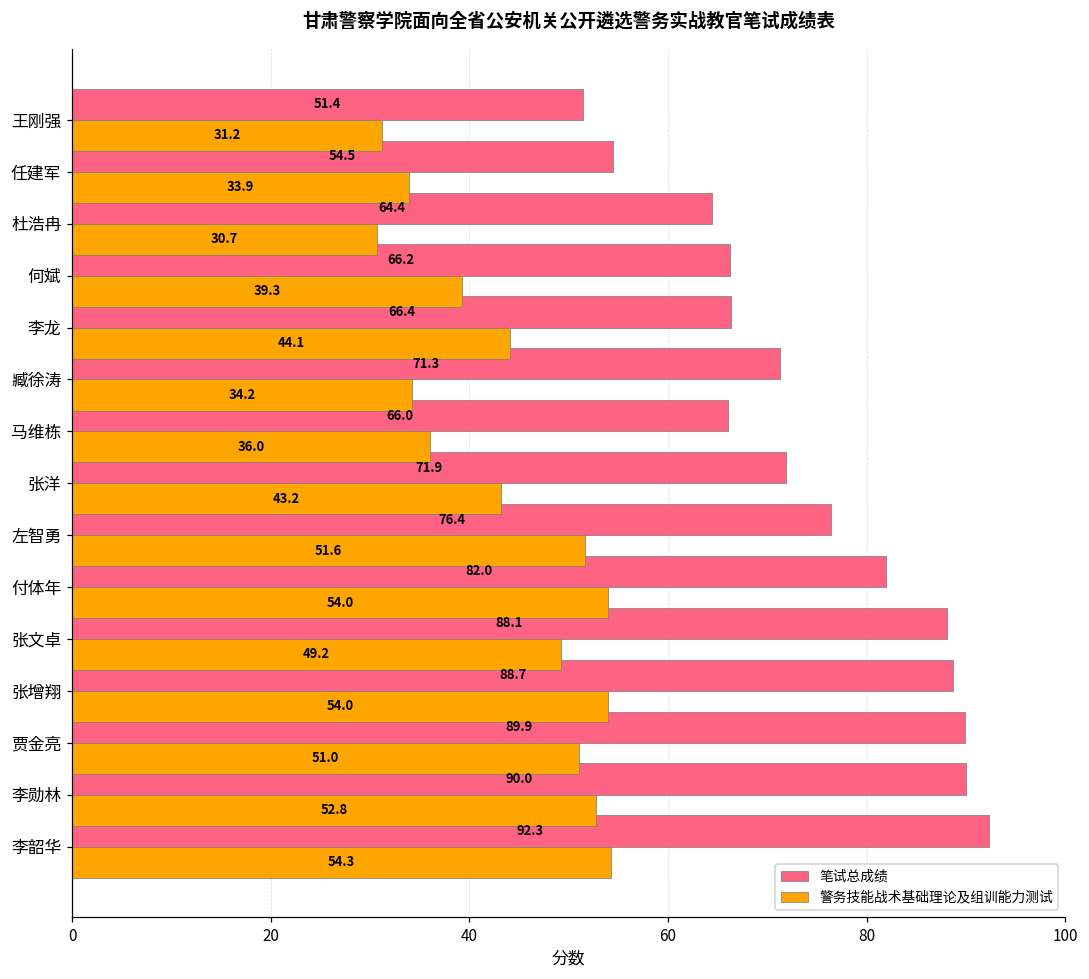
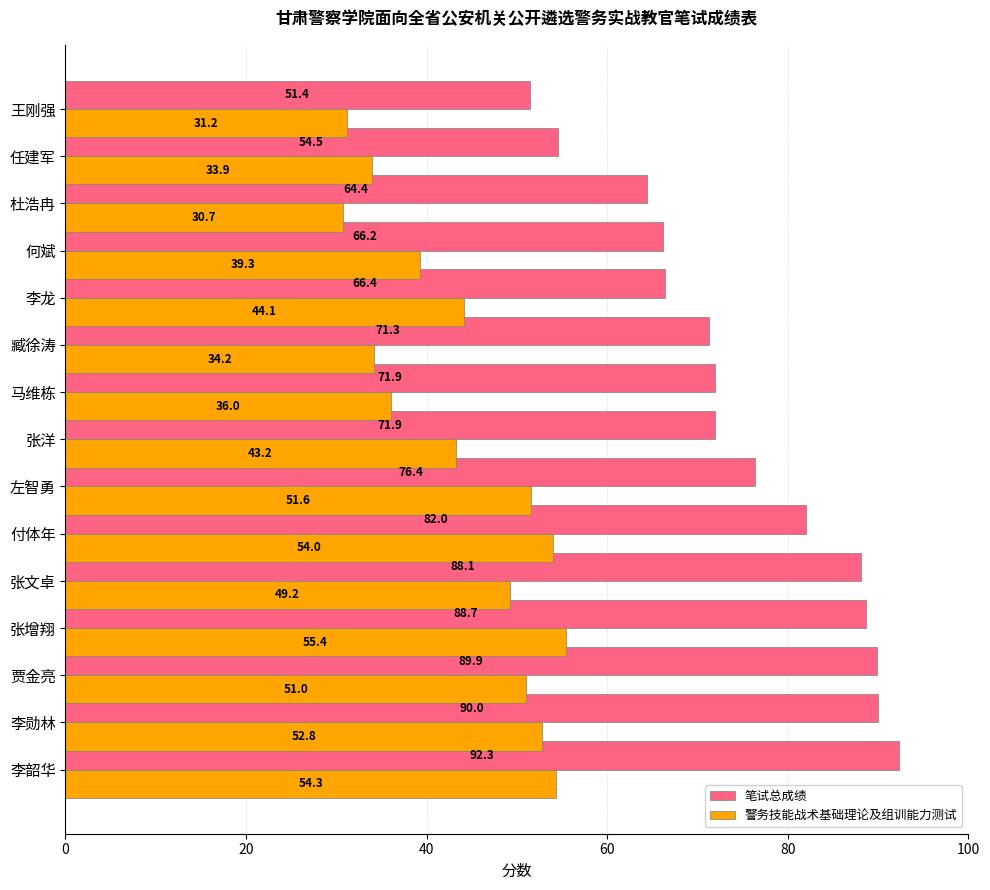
  {
    "笔试总成绩": {
      "王刚强": 51.4,
      "任建军": 54.5,
      "杜浩冉": 64.4,
      "何斌": 66.2,
      "李龙": 66.4,
      "臧徐涛": 71.3,
-     "马维栋": 66.0,
+     "马维栋": 71.9,
      "张洋": 71.9,
      "左智勇": 76.4,
      "付体年": 82.0,
      "张文卓": 88.1,
      "张增翔": 88.7,
      "贾金亮": 89.9,
      "李勋林": 90.0,
      "李韶华": 92.3
    },
    "警务技能战术基础理论及组训能力测试": {
      "王刚强": 31.2,
      "任建军": 33.9,
      "杜浩冉": 30.7,
      "何斌": 39.3,
      "李龙": 44.1,
      "臧徐涛": 34.2,
      "马维栋": 36.0,
      "张洋": 43.2,
      "左智勇": 51.6,
      "付体年": 54.0,
      "张文卓": 49.2,
-     "张增翔": 54.0,
+     "张增翔": 55.4,
      "贾金亮": 51.0,
      "李勋林": 52.8,
      "李韶华": 54.3
    }
  }
